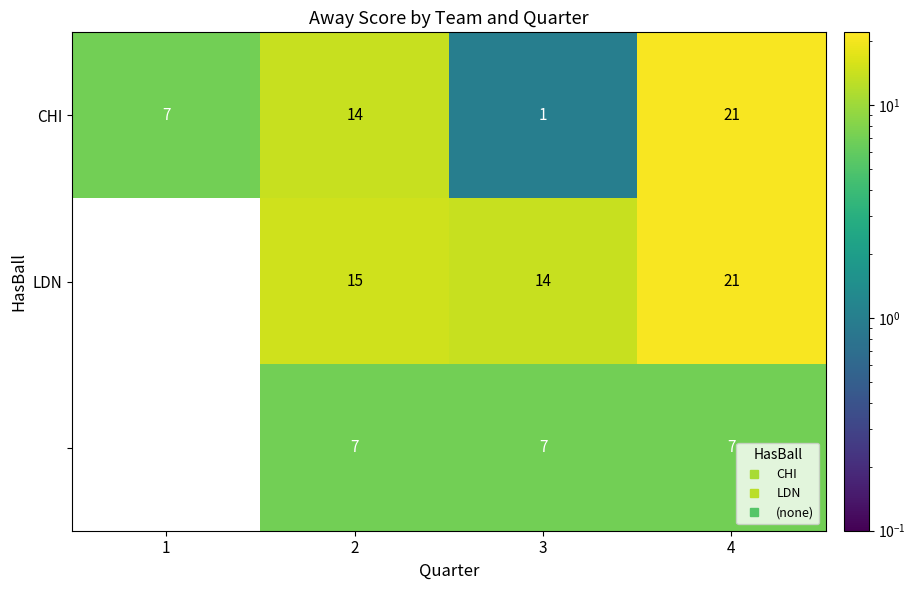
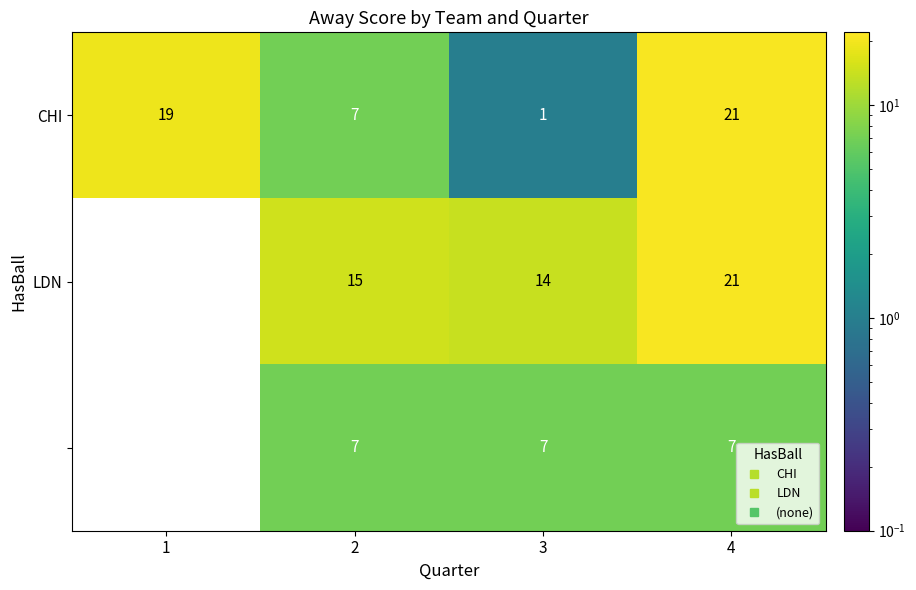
  {
    "CHI": {
-     "1": 7,
-     "2": 14,
+     "1": 19,
+     "2": 7,
      "3": 1,
      "4": 21
    },
    "LDN": {
      "2": 15,
      "3": 14,
      "4": 21
    }
  }
